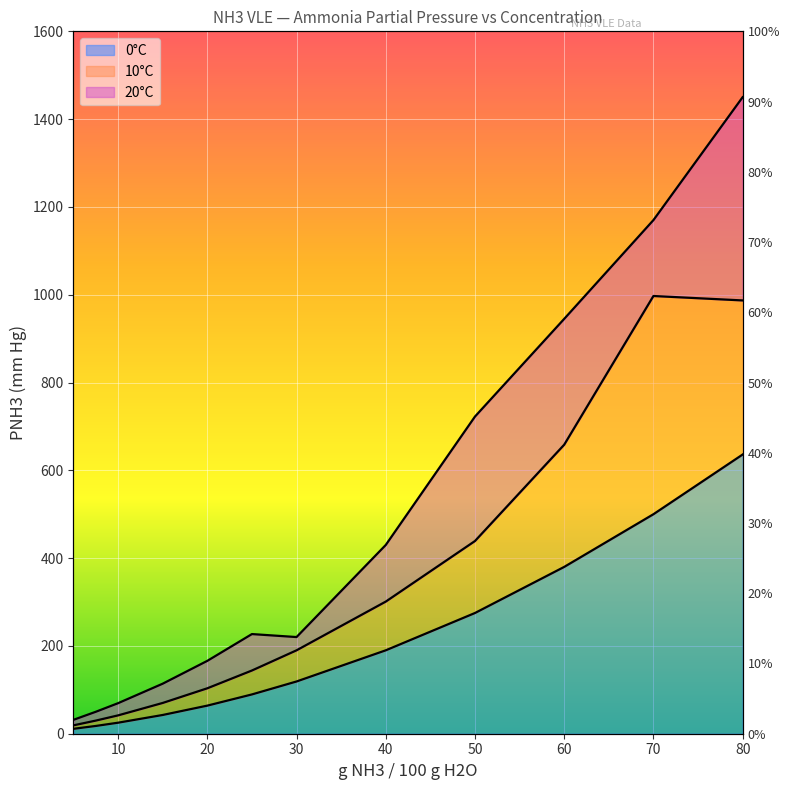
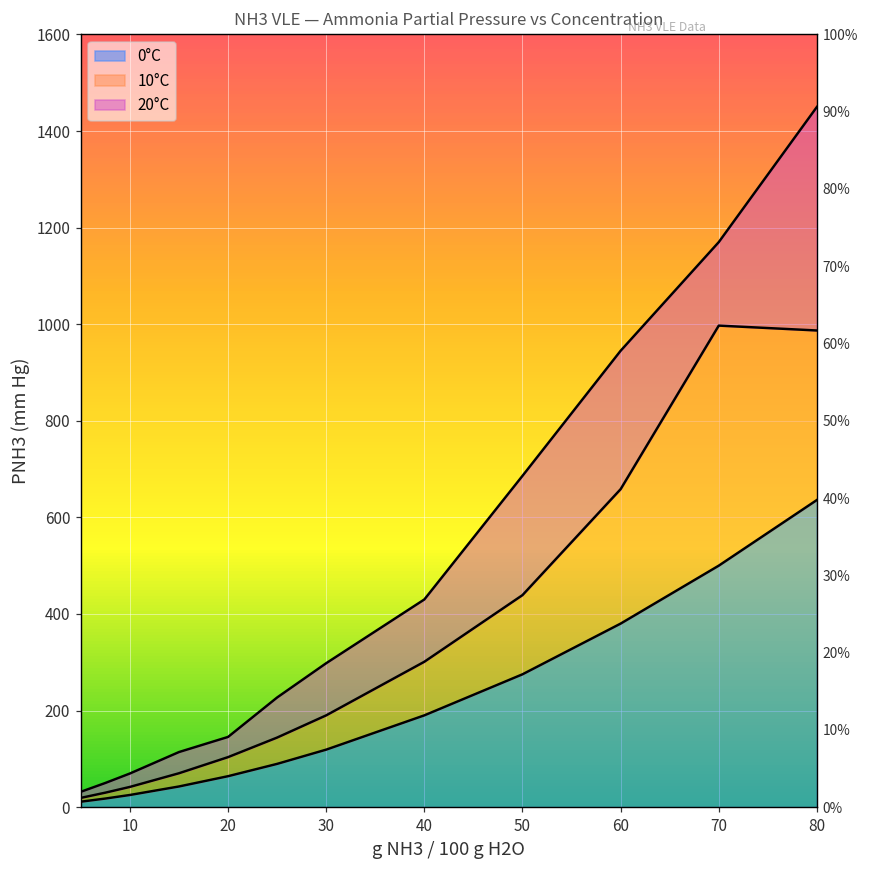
  {
    "0°C": {
      "10": 30,
      "20": 60,
      "30": 120,
      "40": 190,
      "50": 280,
      "60": 380,
      "70": 500,
      "80": 640
    },
    "10°C": {
      "10": 40,
      "20": 100,
      "30": 190,
      "40": 300,
      "50": 440,
      "60": 660,
      "70": 1000,
      "80": 990
    },
    "20°C": {
      "10": 70,
-     "20": 170,
-     "30": 220,
+     "20": 150,
+     "30": 300,
      "40": 430,
-     "50": 720,
+     "50": 690,
      "60": 950,
      "70": 1170,
      "80": 1450
    }
  }
